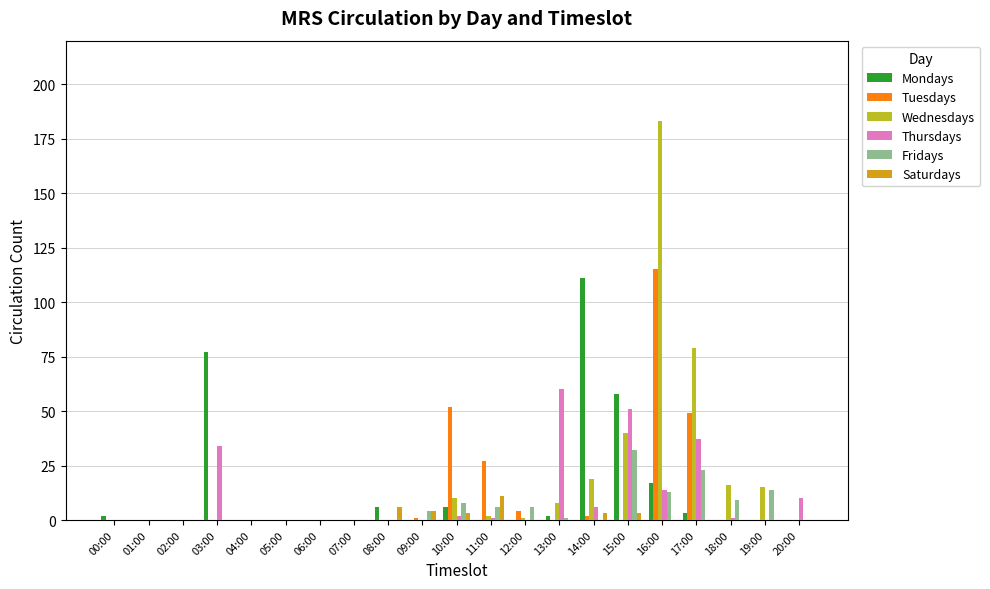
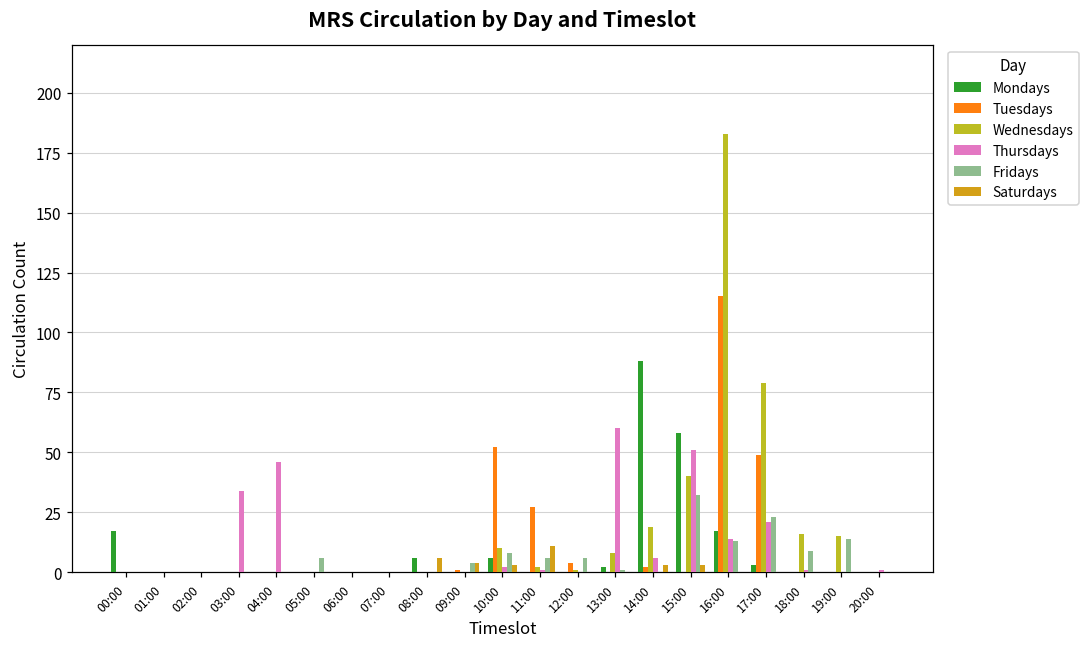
  {
    "Mondays": {
-     "00:00": 2,
+     "00:00": 17,
      "01:00": 0,
      "02:00": 0,
-     "03:00": 77,
+     "03:00": 0,
      "04:00": 0,
      "05:00": 0,
      "06:00": 0,
      "07:00": 0,
      "08:00": 6,
      "09:00": 0,
      "10:00": 6,
      "11:00": 0,
      "12:00": 0,
      "13:00": 2,
-     "14:00": 111,
+     "14:00": 88,
      "15:00": 58,
      "16:00": 17,
      "17:00": 3,
      "18:00": 0,
      "19:00": 0,
      "20:00": 0
    },
    "Thursdays": {
      "00:00": 0,
      "01:00": 0,
      "02:00": 0,
      "03:00": 34,
-     "04:00": 0,
+     "04:00": 46,
      "05:00": 0,
      "06:00": 0,
      "07:00": 0,
      "08:00": 0,
      "09:00": 0,
      "10:00": 2,
      "12:00": 0,
      "13:00": 60,
      "14:00": 6,
      "15:00": 51,
      "16:00": 14,
-     "17:00": 37,
+     "17:00": 21,
      "19:00": 0,
-     "20:00": 10
+     "20:00": 1
    },
    "Fridays": {
      "00:00": 0,
      "01:00": 0,
      "02:00": 0,
      "03:00": 0,
      "04:00": 0,
-     "05:00": 0,
+     "05:00": 6,
      "06:00": 0,
      "07:00": 0,
      "08:00": 0,
      "09:00": 4,
      "10:00": 8,
      "11:00": 6,
      "12:00": 6,
      "14:00": 0,
      "15:00": 32,
      "16:00": 13,
      "17:00": 23,
      "18:00": 9,
      "19:00": 14,
      "20:00": 0
    }
  }
